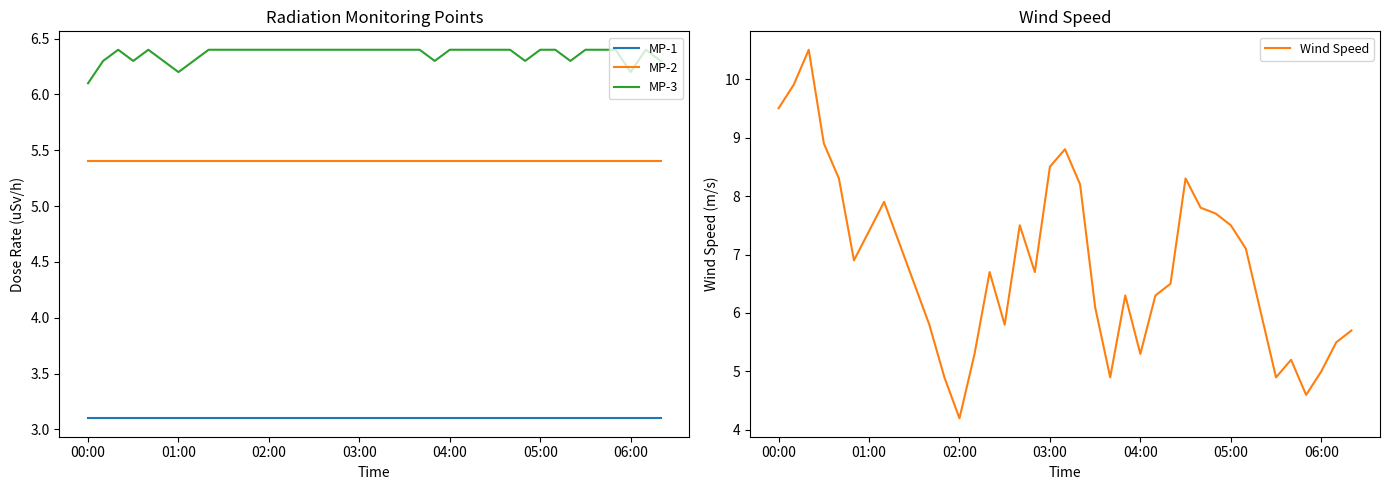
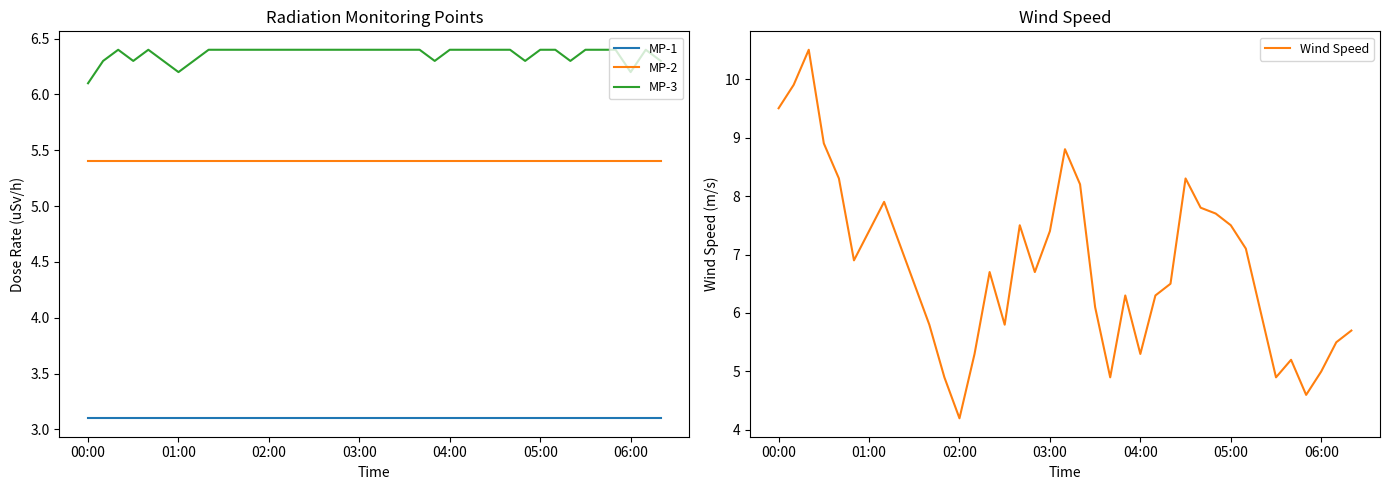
  {
    "Radiation Monitoring Points": {
      "MP-1": {
        "00:00": 3.10,
        "01:00": 3.10,
        "02:00": 3.10,
        "03:00": 3.10,
        "04:00": 3.10,
        "05:00": 3.10,
        "06:00": 3.10
      },
      "MP-2": {
        "00:00": 5.40,
        "01:00": 5.40,
        "02:00": 5.40,
        "03:00": 5.40,
        "04:00": 5.40,
        "05:00": 5.40,
        "06:00": 5.40
      },
      "MP-3": {
        "00:00": 6.10,
        "01:00": 6.20,
        "02:00": 6.40,
        "03:00": 6.40,
        "04:00": 6.40,
        "05:00": 6.40
      }
    },
    "Wind Speed": {
      "00:00": 9.5,
      "01:00": 7.4,
      "02:00": 4.2,
-     "03:00": 8.5,
+     "03:00": 7.4,
      "04:00": 5.3,
      "05:00": 7.5,
      "06:00": 5.0
    }
  }
